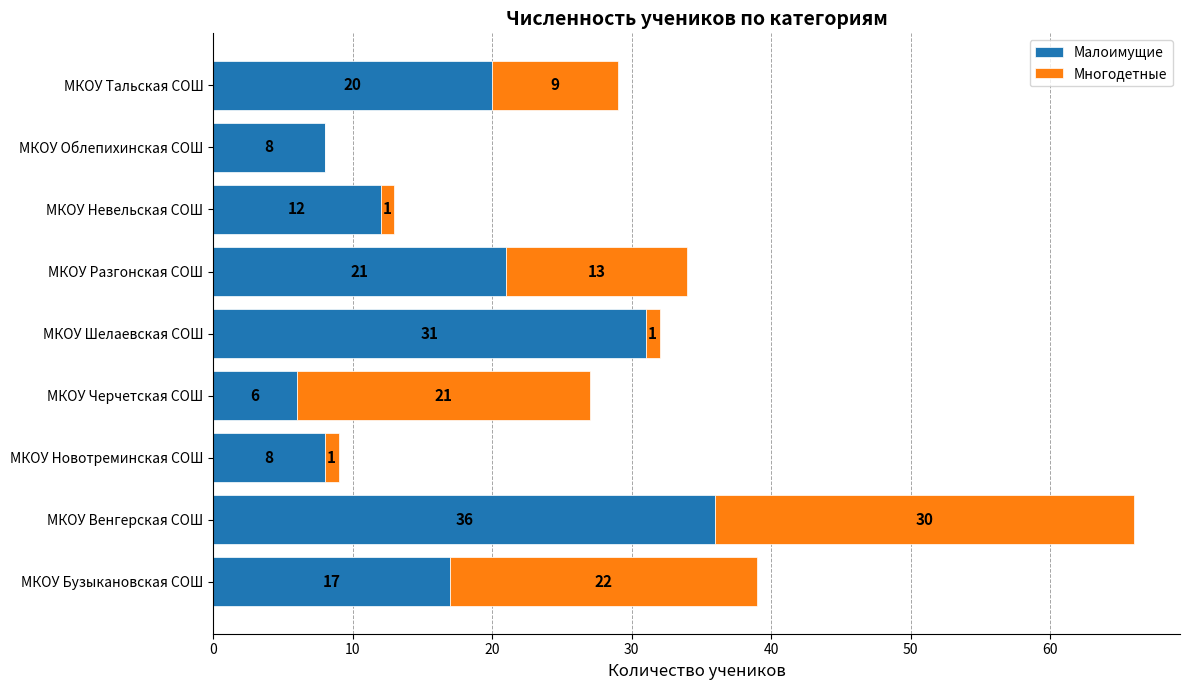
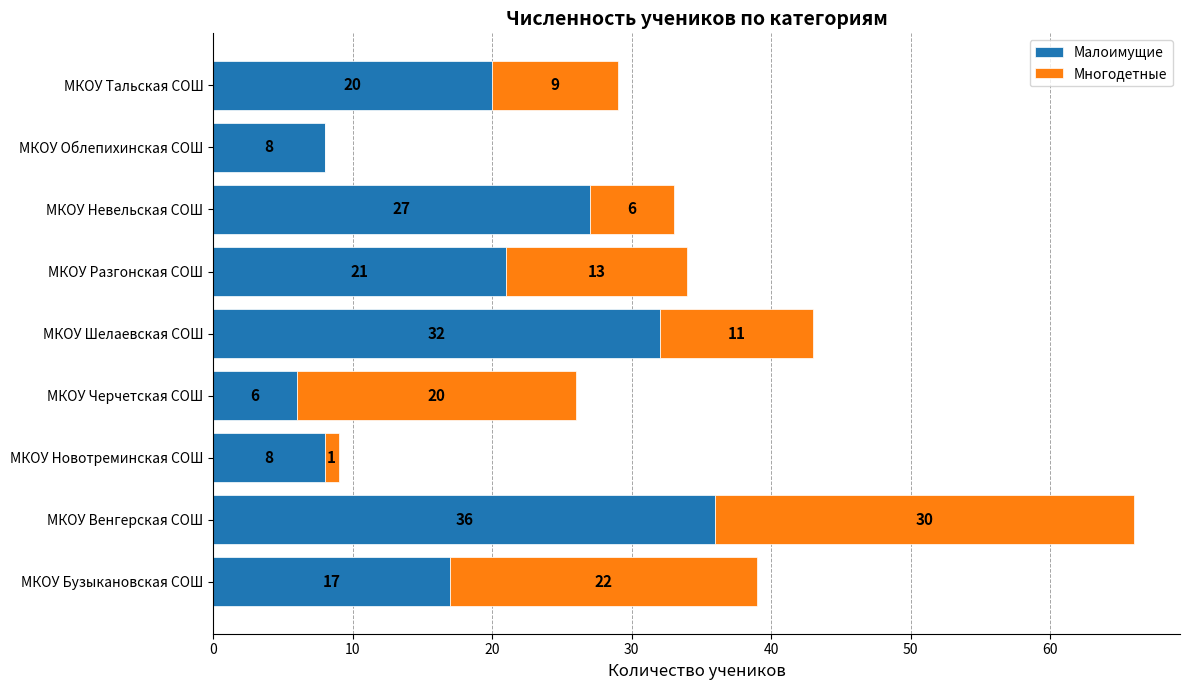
  {
    "Малоимущие": {
      "МКОУ Тальская СОШ": 20,
      "МКОУ Облепихинская СОШ": 8,
-     "МКОУ Невельская СОШ": 12,
+     "МКОУ Невельская СОШ": 27,
      "МКОУ Разгонская СОШ": 21,
-     "МКОУ Шелаевская СОШ": 31,
+     "МКОУ Шелаевская СОШ": 32,
      "МКОУ Черчетская СОШ": 6,
      "МКОУ Новотреминская СОШ": 8,
      "МКОУ Венгерская СОШ": 36,
      "МКОУ Бузыкановская СОШ": 17
    },
    "Многодетные": {
      "МКОУ Тальская СОШ": 9,
-     "МКОУ Невельская СОШ": 1,
+     "МКОУ Невельская СОШ": 6,
      "МКОУ Разгонская СОШ": 13,
-     "МКОУ Шелаевская СОШ": 1,
-     "МКОУ Черчетская СОШ": 21,
+     "МКОУ Шелаевская СОШ": 11,
+     "МКОУ Черчетская СОШ": 20,
      "МКОУ Новотреминская СОШ": 1,
      "МКОУ Венгерская СОШ": 30,
      "МКОУ Бузыкановская СОШ": 22
    }
  }
